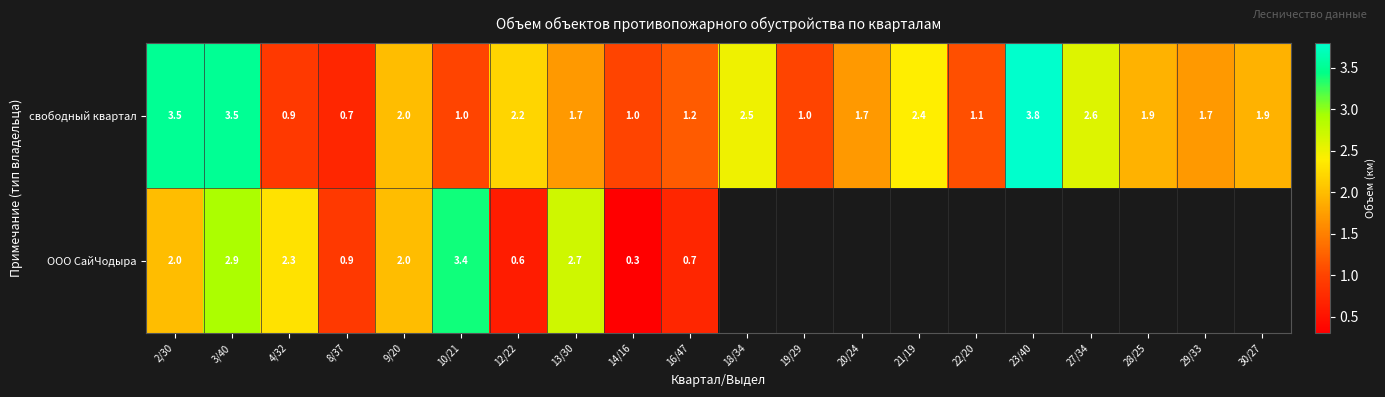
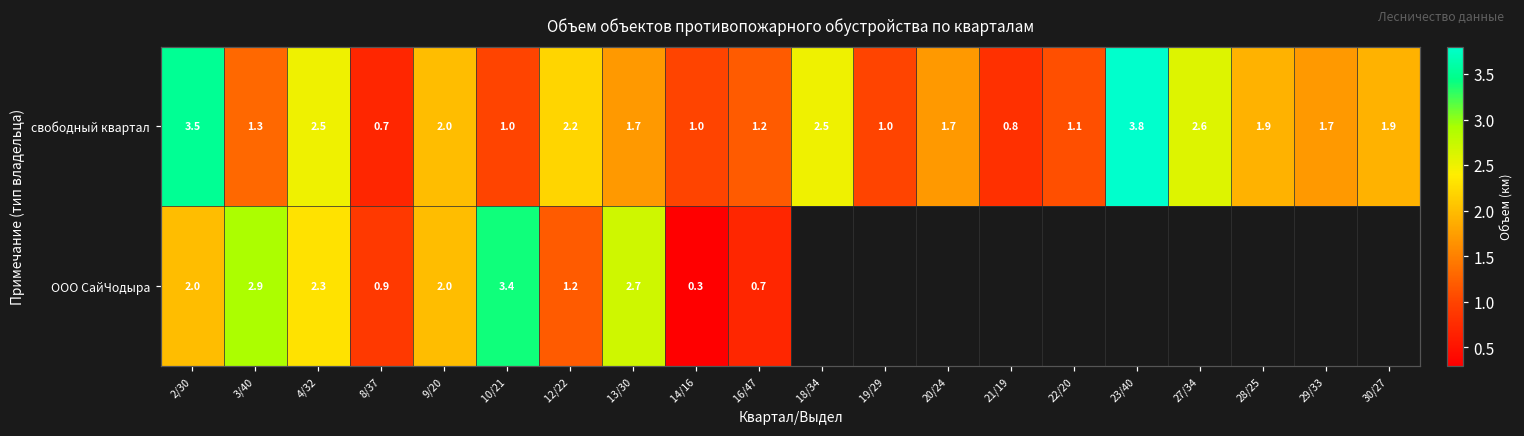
  {
    "свободный квартал": {
      "2/30": 3.5,
-     "3/40": 3.5,
-     "4/32": 0.9,
+     "3/40": 1.3,
+     "4/32": 2.5,
      "8/37": 0.7,
      "9/20": 2.0,
      "10/21": 1.0,
      "12/22": 2.2,
      "13/30": 1.7,
      "14/16": 1.0,
      "16/47": 1.2,
      "18/34": 2.5,
      "19/29": 1.0,
      "20/24": 1.7,
-     "21/19": 2.4,
+     "21/19": 0.8,
      "22/20": 1.1,
      "23/40": 3.8,
      "27/34": 2.6,
      "28/25": 1.9,
      "29/33": 1.7,
      "30/27": 1.9
    },
    "ООО СайЧодыра": {
      "2/30": 2.0,
      "3/40": 2.9,
      "4/32": 2.3,
      "8/37": 0.9,
      "9/20": 2.0,
      "10/21": 3.4,
-     "12/22": 0.6,
+     "12/22": 1.2,
      "13/30": 2.7,
      "14/16": 0.3,
      "16/47": 0.7
    }
  }
